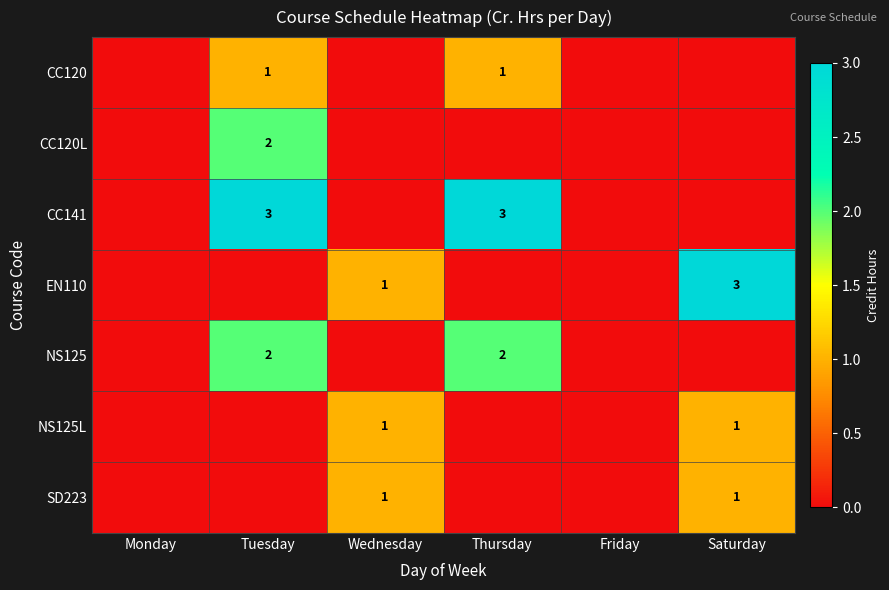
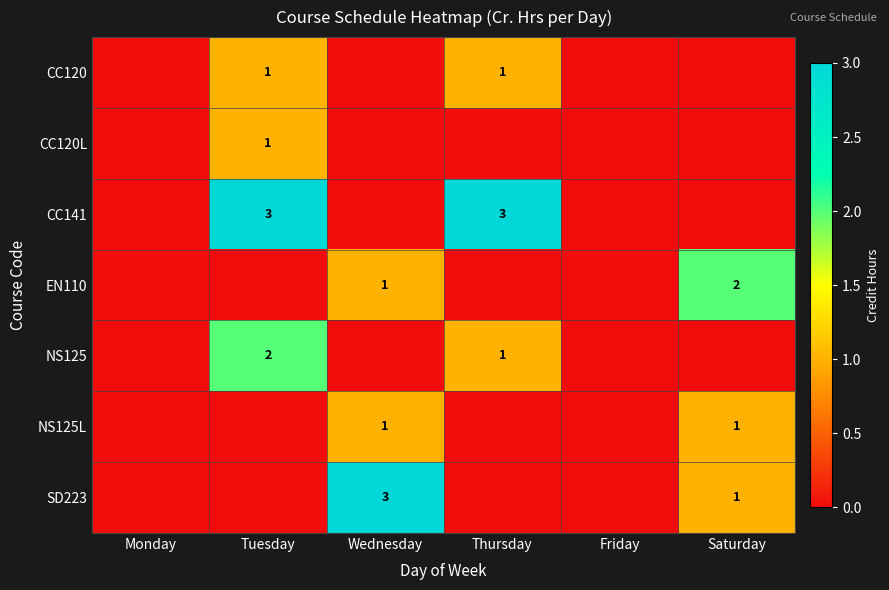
  {
    "CC120": {
      "Tuesday": 1,
      "Thursday": 1
    },
    "CC120L": {
-     "Tuesday": 2
+     "Tuesday": 1
    },
    "CC141": {
      "Tuesday": 3,
      "Thursday": 3
    },
    "EN110": {
      "Wednesday": 1,
-     "Saturday": 3
+     "Saturday": 2
    },
    "NS125": {
      "Tuesday": 2,
-     "Thursday": 2
+     "Thursday": 1
    },
    "NS125L": {
      "Wednesday": 1,
      "Saturday": 1
    },
    "SD223": {
-     "Wednesday": 1,
+     "Wednesday": 3,
      "Saturday": 1
    }
  }
